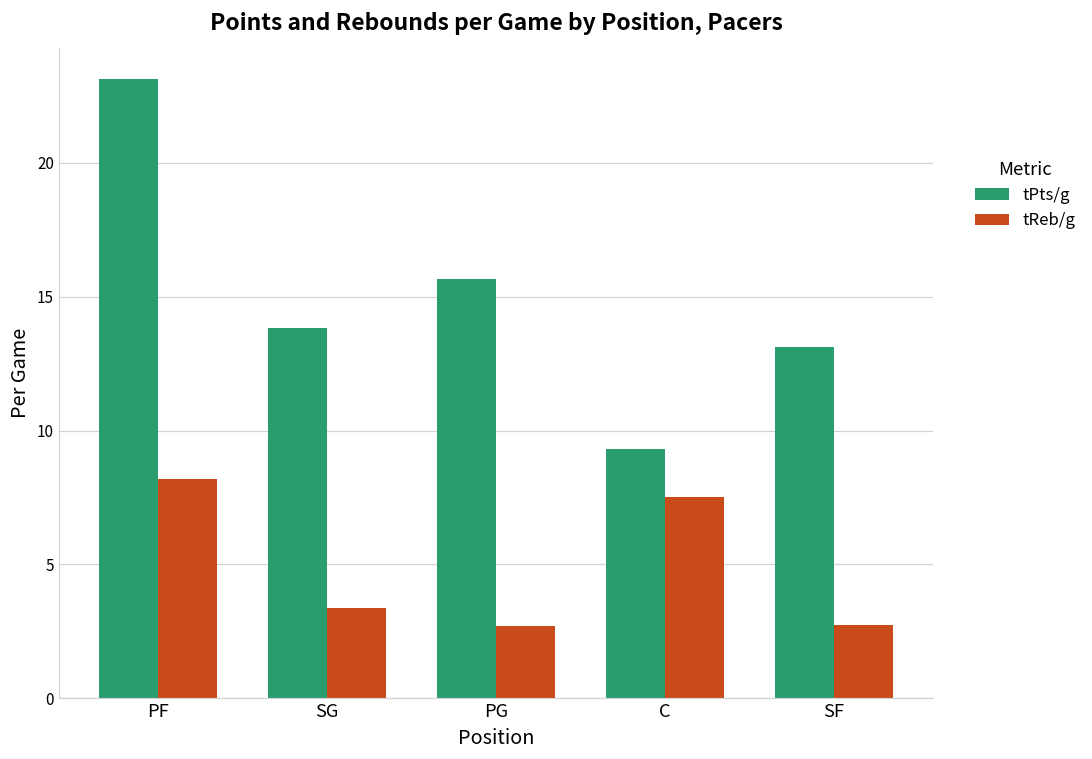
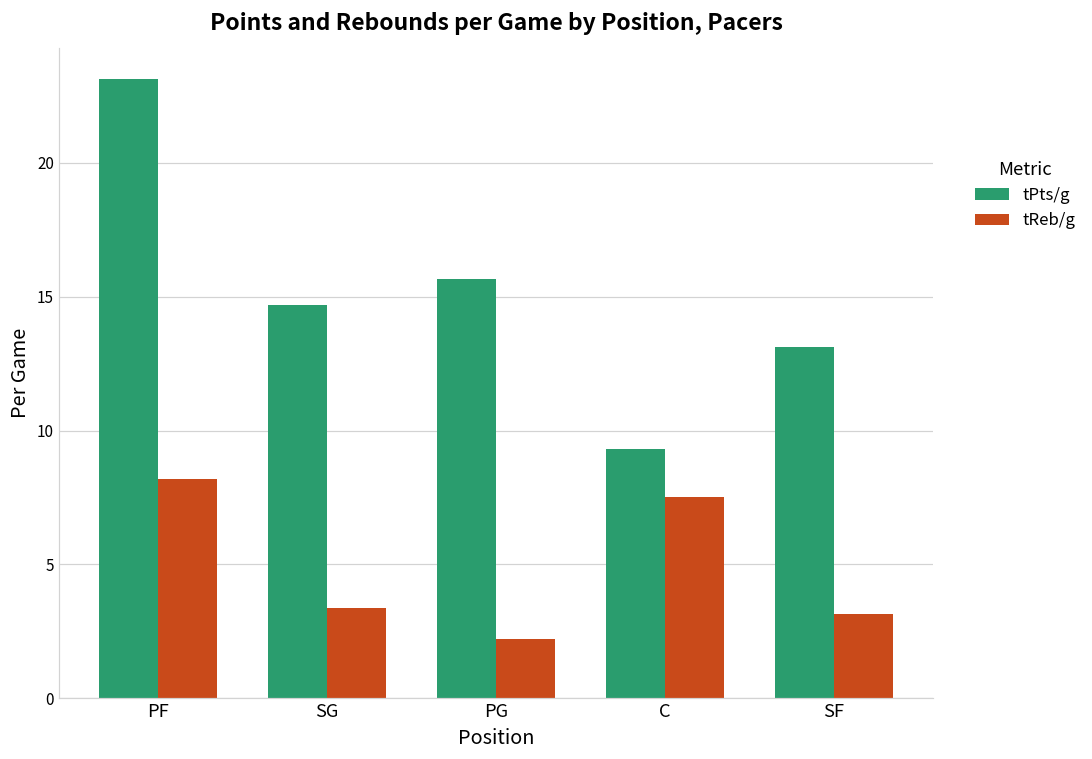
  {
    "tPts/g": {
      "PF": 23.1,
-     "SG": 13.8,
+     "SG": 14.7,
      "PG": 15.7,
      "C": 9.3,
      "SF": 13.1
    },
    "tReb/g": {
      "PF": 8.2,
      "SG": 3.4,
-     "PG": 2.7,
+     "PG": 2.2,
      "C": 7.5,
-     "SF": 2.7
+     "SF": 3.2
    }
  }
